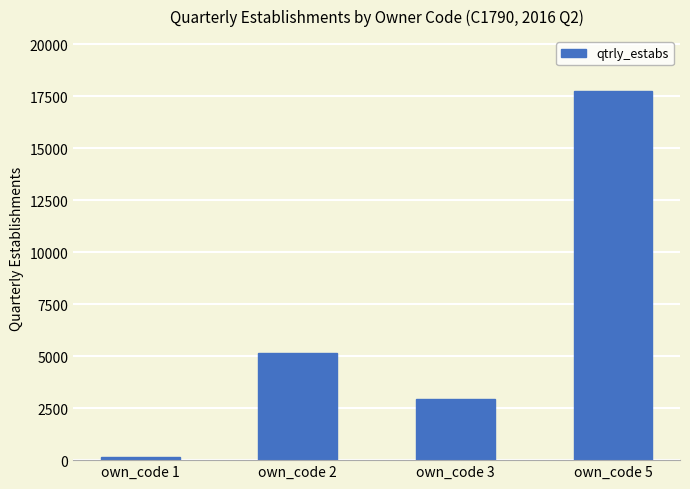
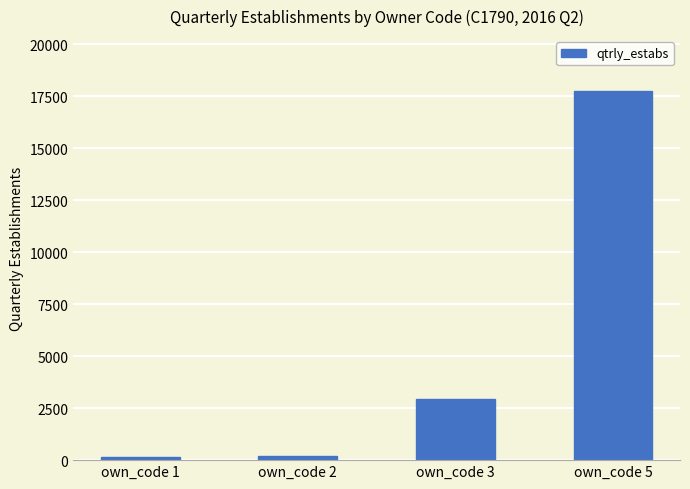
  {
    "own_code 1": 200,
-   "own_code 2": 5100,
+   "own_code 2": 200,
    "own_code 3": 3000,
    "own_code 5": 17700
  }
